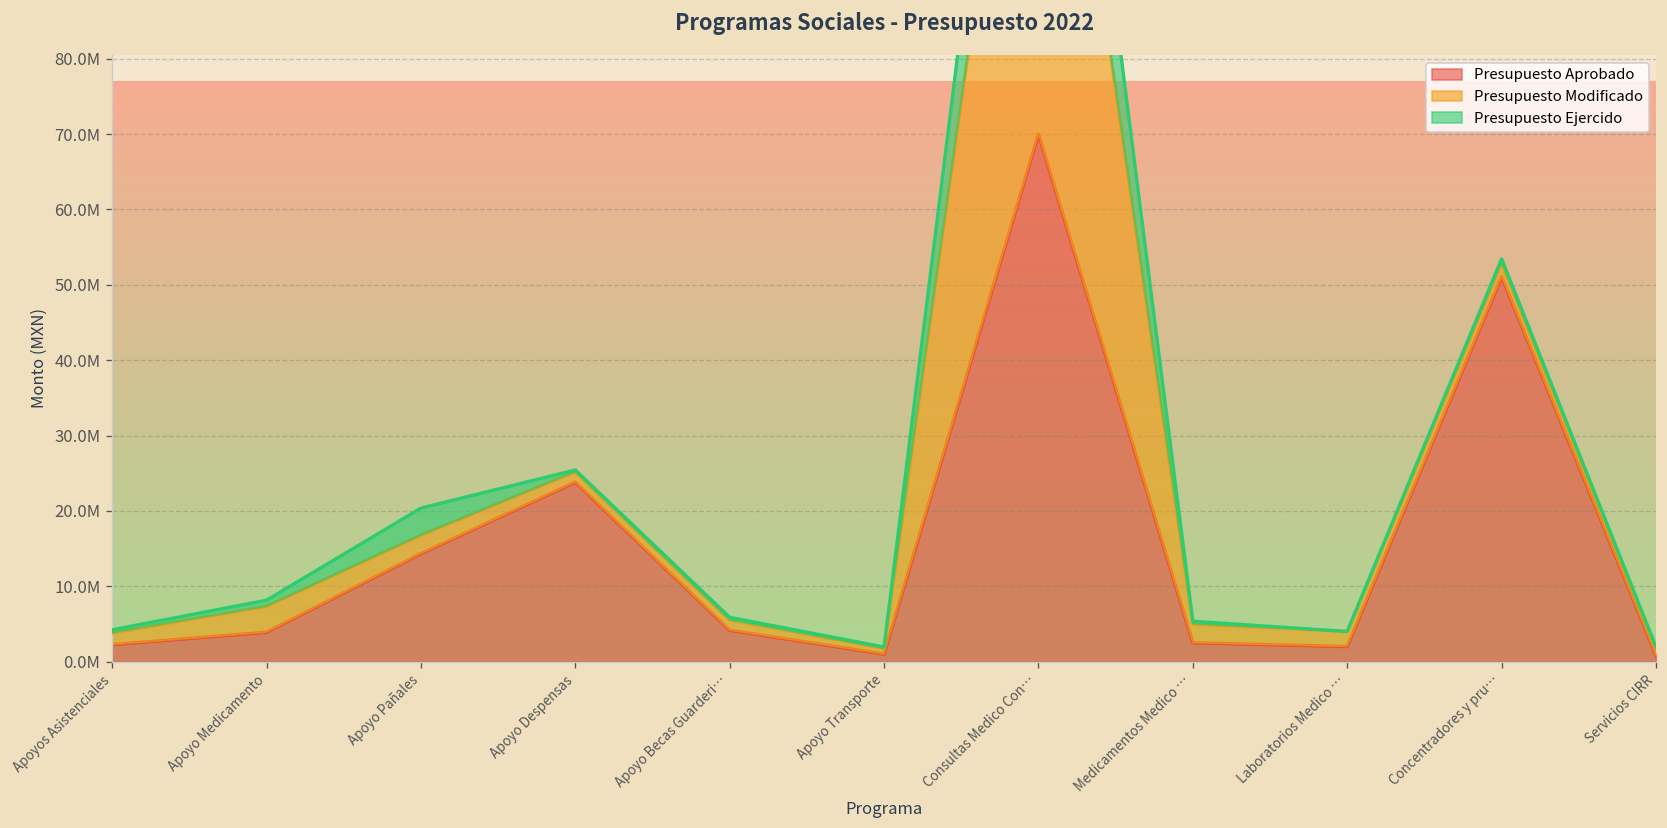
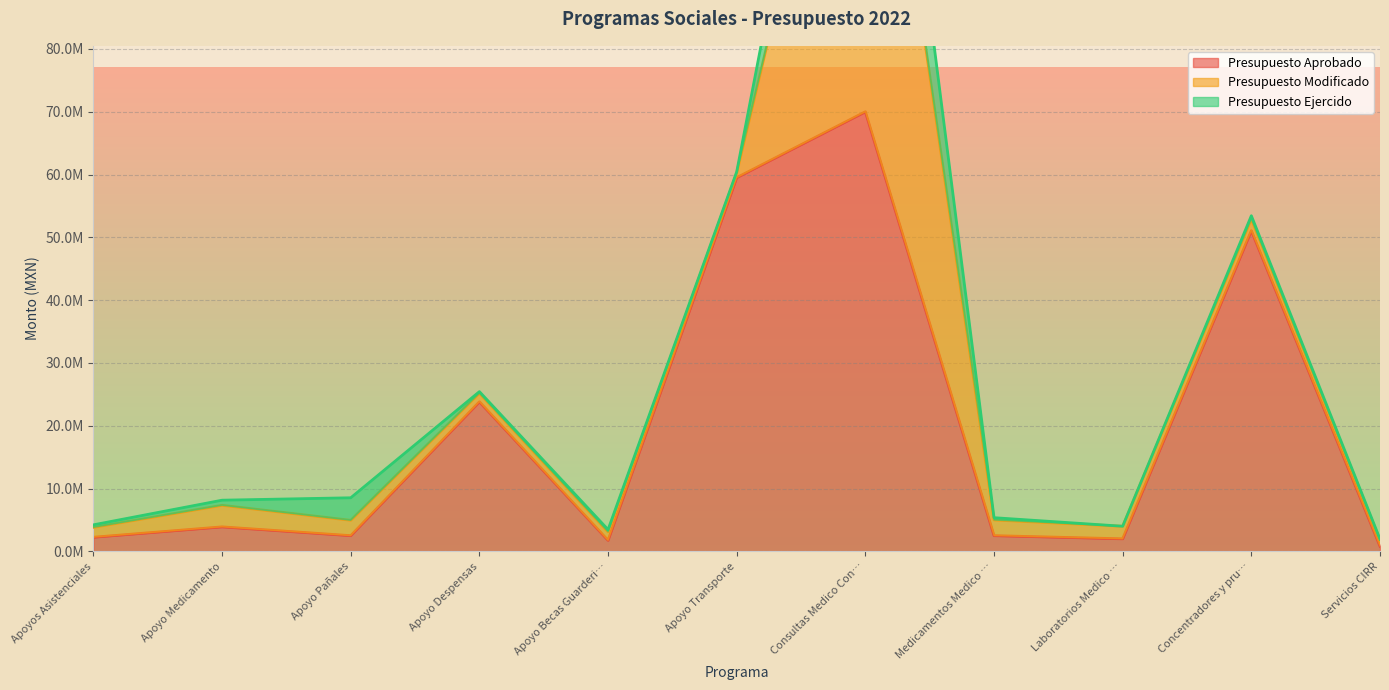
  {
    "Presupuesto Aprobado": {
      "Apoyos Asistenciales": 2000000,
      "Apoyo Medicamento": 4000000,
-     "Apoyo Pañales": 14000000,
+     "Apoyo Pañales": 3000000,
      "Apoyo Despensas": 24000000,
-     "Apoyo Becas Guarderi…": 4000000,
-     "Apoyo Transporte": 1000000,
+     "Apoyo Becas Guarderi…": 2000000,
+     "Apoyo Transporte": 60000000,
      "Consultas Medico Con…": 70000000,
      "Medicamentos Medico …": 3000000,
      "Laboratorios Medico …": 2000000,
      "Concentradores y pru…": 51000000,
      "Servicios CIRR": 1000000
    },
    "Presupuesto Modificado": {
      "Apoyos Asistenciales": 2000000,
      "Apoyo Medicamento": 3000000,
      "Apoyo Pañales": 2000000,
      "Concentradores y pru…": 2000000
    },
    "Presupuesto Ejercido": {
      "Apoyos Asistenciales": 0,
      "Apoyo Medicamento": 1000000,
      "Apoyo Pañales": 4000000,
      "Concentradores y pru…": 1000000
    }
  }
